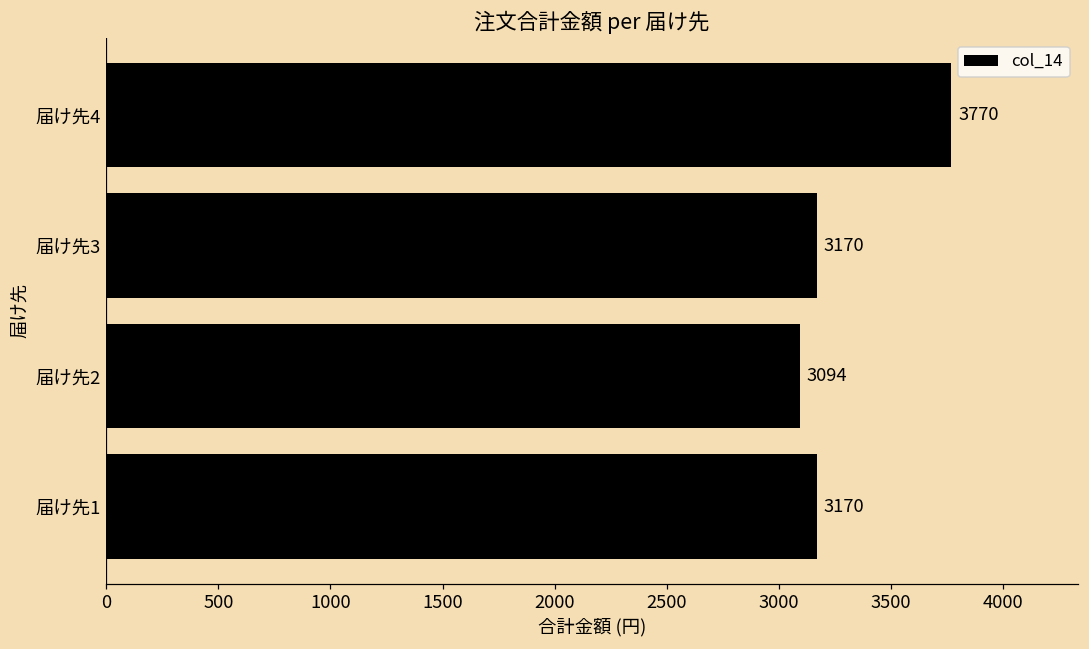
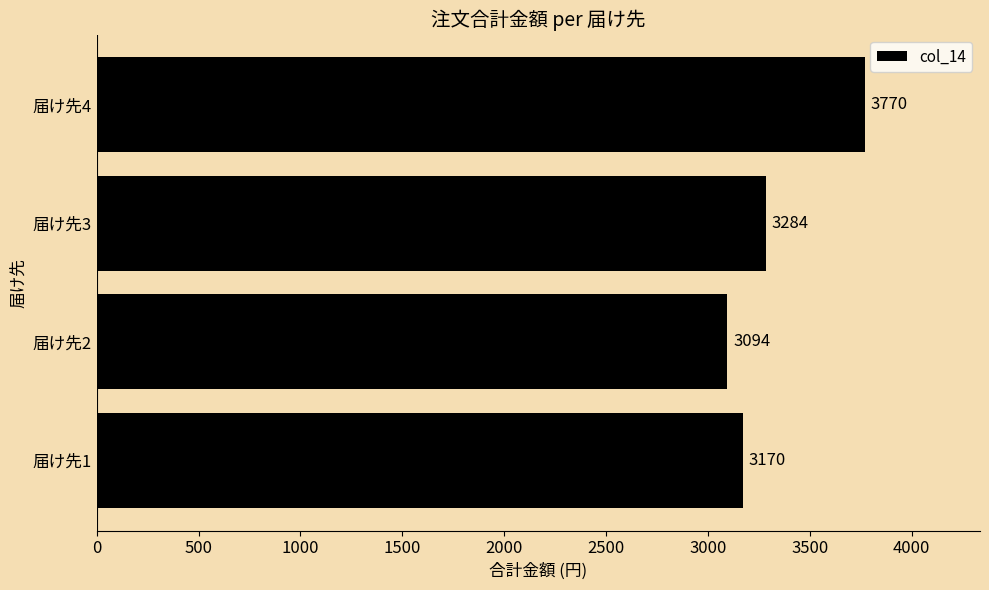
  {
    "届け先4": 3770,
-   "届け先3": 3170,
+   "届け先3": 3284,
    "届け先2": 3094,
    "届け先1": 3170
  }
